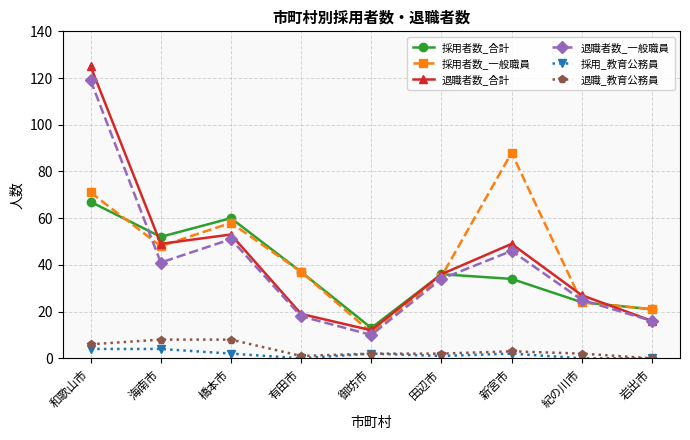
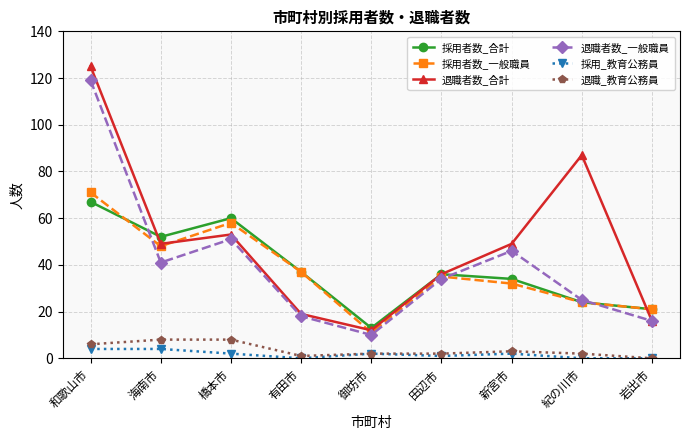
  {
    "採用者数_合計": {
      "和歌山市": 67,
      "海南市": 52,
      "橋本市": 60,
      "新宮市": 34
    },
    "採用者数_一般職員": {
      "和歌山市": 71,
      "橋本市": 58,
-     "新宮市": 88
+     "新宮市": 32
    },
    "退職者数_合計": {
      "和歌山市": 125,
      "橋本市": 53,
      "新宮市": 49,
-     "紀の川市": 27
+     "紀の川市": 87
    },
    "退職者数_一般職員": {
      "和歌山市": 119,
      "海南市": 41,
      "橋本市": 51,
      "新宮市": 46
    },
    "採用_教育公務員": {
      "和歌山市": 4,
      "海南市": 4,
      "橋本市": 2,
      "紀の川市": 0
    },
    "退職_教育公務員": {
      "和歌山市": 6,
      "海南市": 8,
      "橋本市": 8,
      "紀の川市": 2
    }
  }
